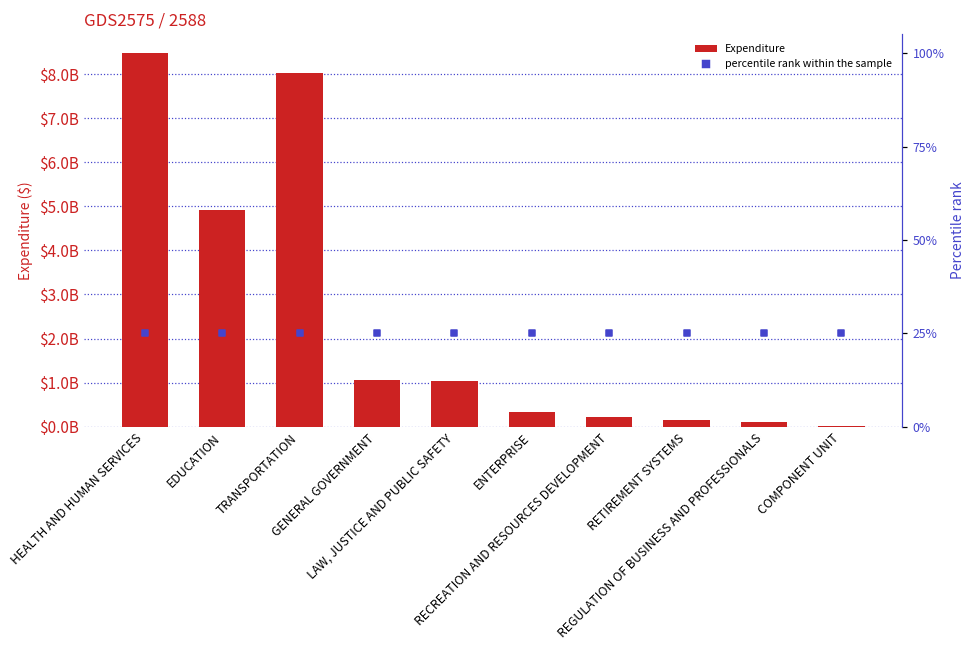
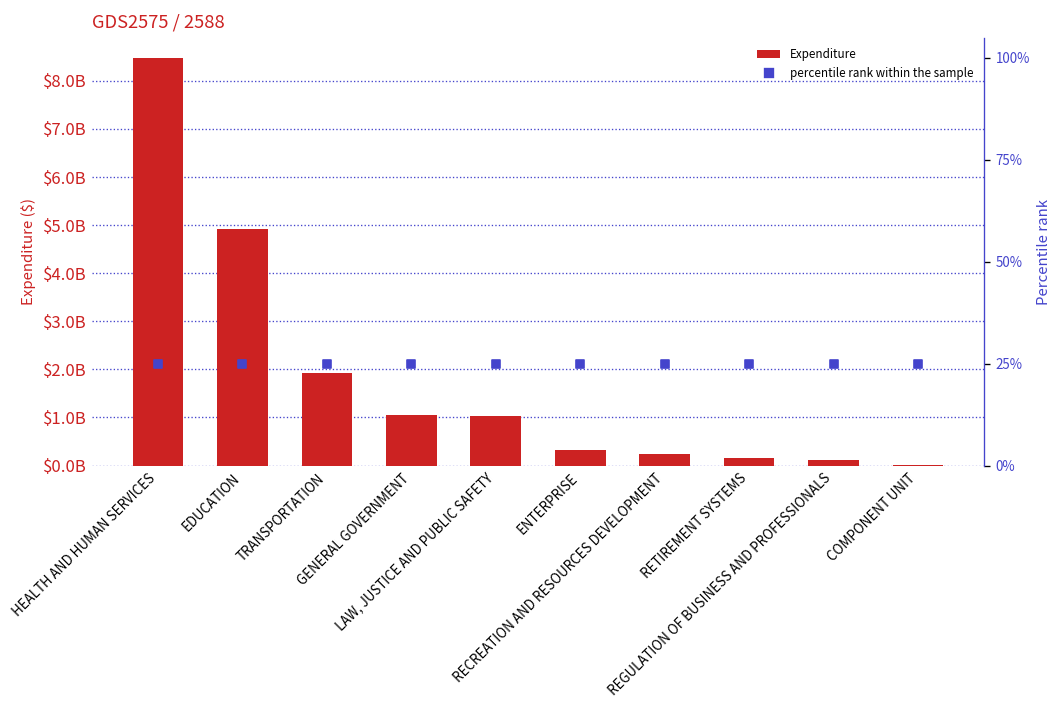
  {
    "Expenditure": {
      "HEALTH AND HUMAN SERVICES": "$8500000000",
      "EDUCATION": "$4900000000",
-     "TRANSPORTATION": "$8000000000",
+     "TRANSPORTATION": "$1900000000",
      "GENERAL GOVERNMENT": "$1100000000",
      "LAW, JUSTICE AND PUBLIC SAFETY": "$1000000000",
      "ENTERPRISE": "$300000000",
      "RECREATION AND RESOURCES DEVELOPMENT": "$200000000",
      "RETIREMENT SYSTEMS": "$200000000",
      "REGULATION OF BUSINESS AND PROFESSIONALS": "$100000000"
    }
  }
